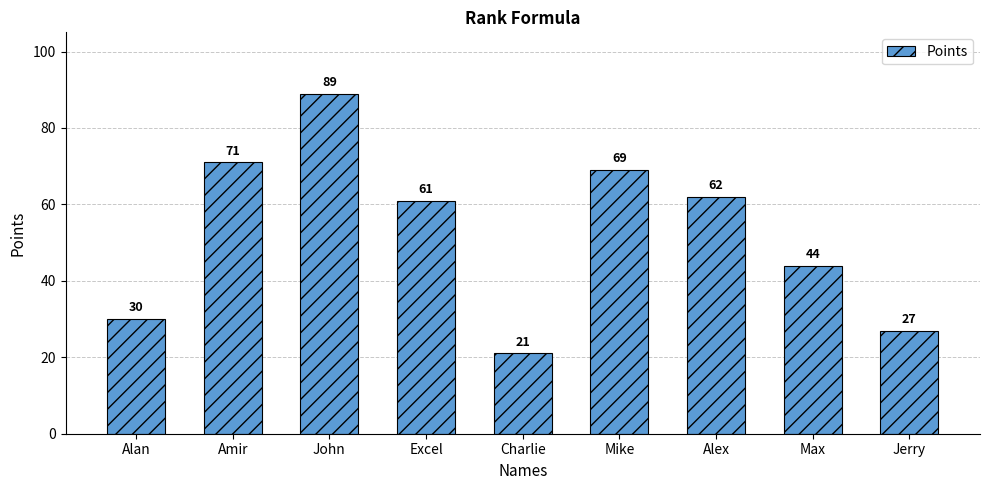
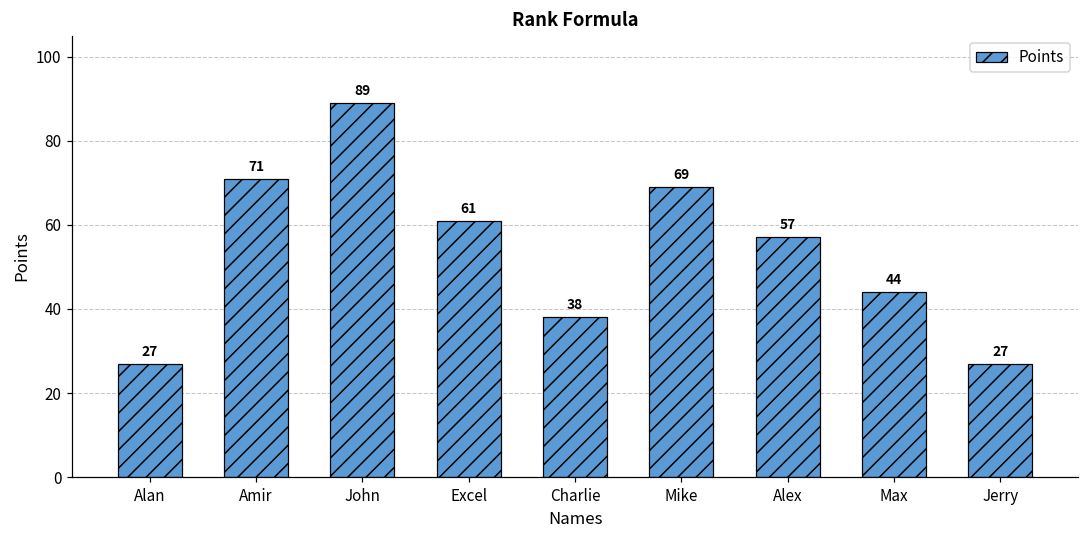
  {
-   "Alan": 30,
+   "Alan": 27,
    "Amir": 71,
    "John": 89,
    "Excel": 61,
-   "Charlie": 21,
+   "Charlie": 38,
    "Mike": 69,
-   "Alex": 62,
+   "Alex": 57,
    "Max": 44,
    "Jerry": 27
  }
